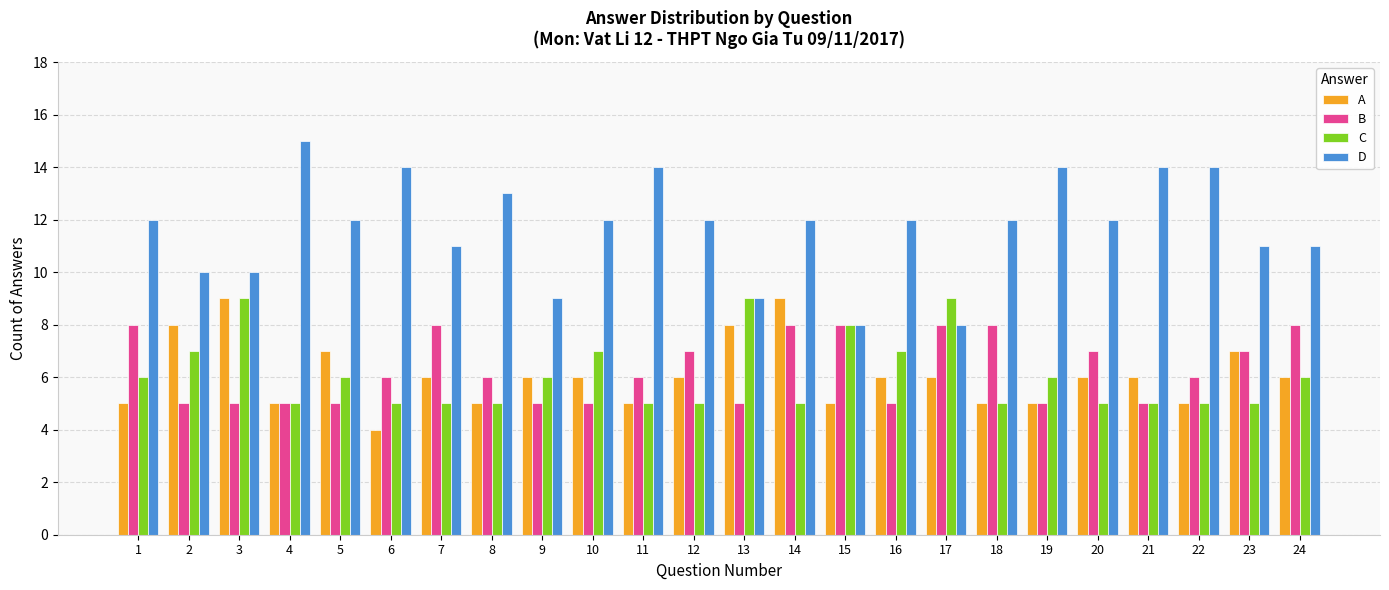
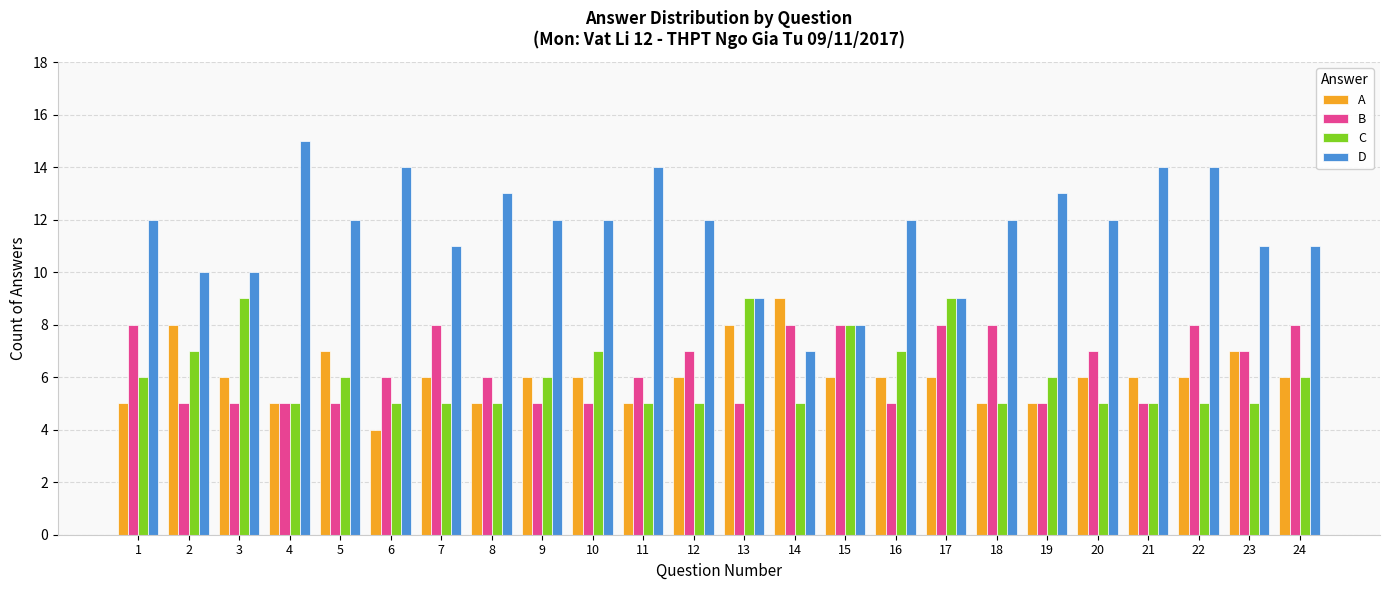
  {
    "A": {
      "1": 5,
      "2": 8,
-     "3": 9,
+     "3": 6,
      "4": 5,
      "5": 7,
      "6": 4,
      "7": 6,
      "8": 5,
      "9": 6,
      "10": 6,
      "11": 5,
      "12": 6,
      "13": 8,
      "14": 9,
-     "15": 5,
+     "15": 6,
      "16": 6,
      "17": 6,
      "18": 5,
      "19": 5,
      "20": 6,
      "21": 6,
-     "22": 5,
+     "22": 6,
      "23": 7,
      "24": 6
    },
    "B": {
      "1": 8,
      "2": 5,
      "3": 5,
      "4": 5,
      "5": 5,
      "6": 6,
      "7": 8,
      "8": 6,
      "9": 5,
      "10": 5,
      "11": 6,
      "12": 7,
      "13": 5,
      "14": 8,
      "15": 8,
      "16": 5,
      "17": 8,
      "18": 8,
      "19": 5,
      "20": 7,
      "21": 5,
-     "22": 6,
+     "22": 8,
      "23": 7,
      "24": 8
    },
    "C": {
      "1": 6,
      "2": 7,
      "3": 9,
      "4": 5,
      "5": 6,
      "6": 5,
      "7": 5,
      "8": 5,
      "9": 6,
      "10": 7,
      "11": 5,
      "12": 5,
      "13": 9,
      "14": 5,
      "15": 8,
      "16": 7,
      "17": 9,
      "18": 5,
      "19": 6,
      "20": 5,
      "21": 5,
      "22": 5,
      "23": 5,
      "24": 6
    },
    "D": {
      "1": 12,
      "2": 10,
      "3": 10,
      "4": 15,
      "5": 12,
      "6": 14,
      "7": 11,
      "8": 13,
-     "9": 9,
+     "9": 12,
      "10": 12,
      "11": 14,
      "12": 12,
      "13": 9,
-     "14": 12,
+     "14": 7,
      "15": 8,
      "16": 12,
-     "17": 8,
+     "17": 9,
      "18": 12,
-     "19": 14,
+     "19": 13,
      "20": 12,
      "21": 14,
      "22": 14,
      "23": 11,
      "24": 11
    }
  }
